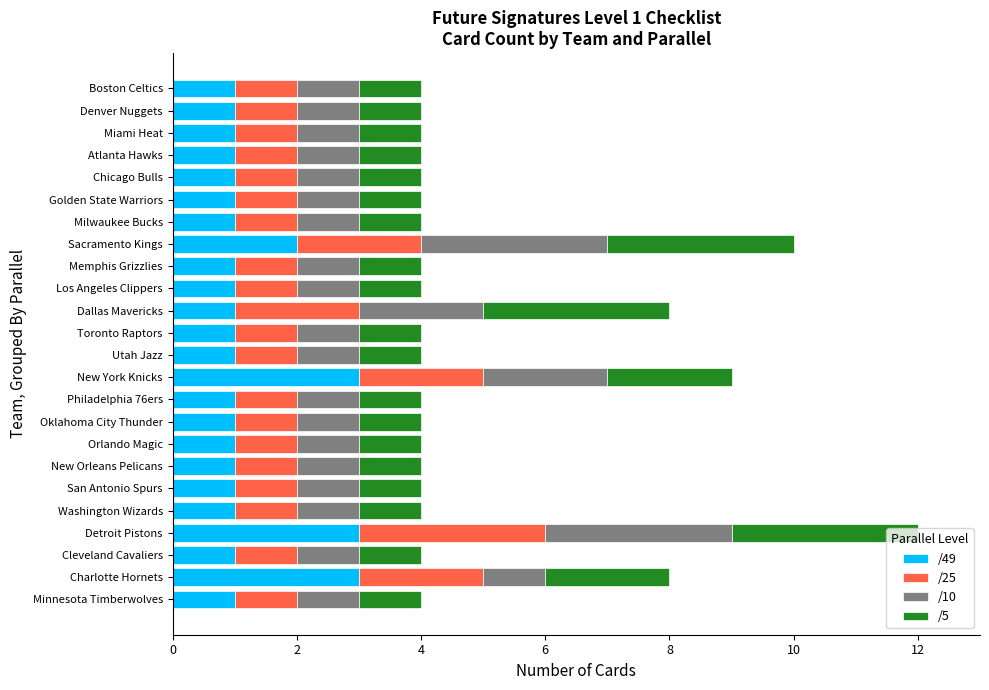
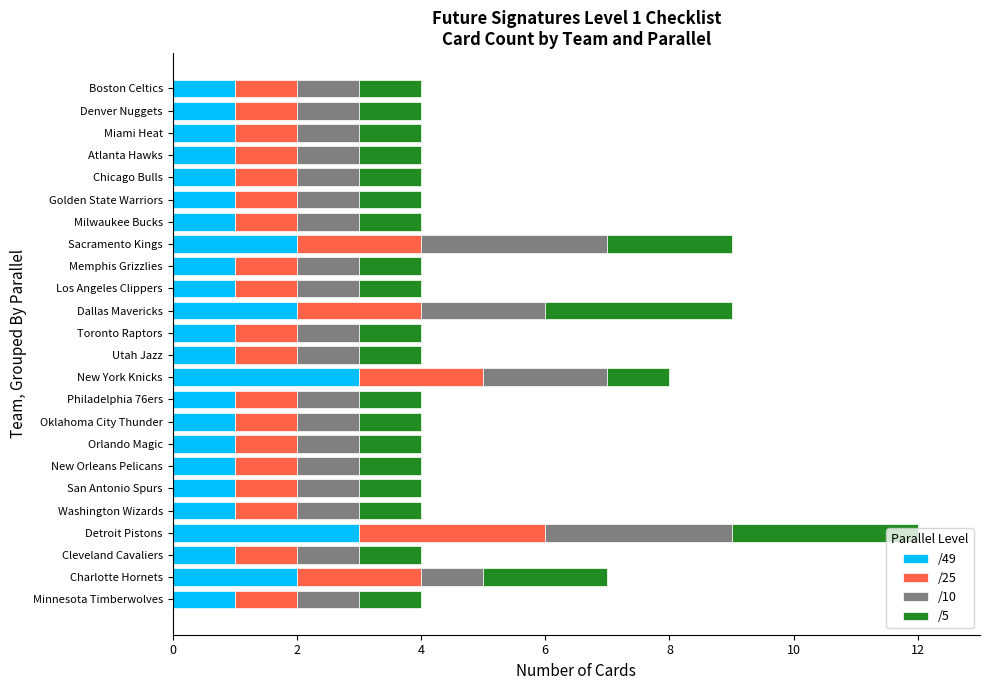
  {
    "/49": {
      "Boston Celtics": 1,
      "Denver Nuggets": 1,
      "Miami Heat": 1,
      "Atlanta Hawks": 1,
      "Chicago Bulls": 1,
      "Golden State Warriors": 1,
      "Milwaukee Bucks": 1,
      "Sacramento Kings": 2,
      "Memphis Grizzlies": 1,
      "Los Angeles Clippers": 1,
-     "Dallas Mavericks": 1,
+     "Dallas Mavericks": 2,
      "Toronto Raptors": 1,
      "Utah Jazz": 1,
      "New York Knicks": 3,
      "Philadelphia 76ers": 1,
      "Oklahoma City Thunder": 1,
      "Orlando Magic": 1,
      "New Orleans Pelicans": 1,
      "San Antonio Spurs": 1,
      "Washington Wizards": 1,
      "Detroit Pistons": 3,
      "Cleveland Cavaliers": 1,
-     "Charlotte Hornets": 3,
+     "Charlotte Hornets": 2,
      "Minnesota Timberwolves": 1
    },
    "/25": {
      "Boston Celtics": 1,
      "Denver Nuggets": 1,
      "Miami Heat": 1,
      "Atlanta Hawks": 1,
      "Chicago Bulls": 1,
      "Golden State Warriors": 1,
      "Milwaukee Bucks": 1,
      "Sacramento Kings": 2,
      "Memphis Grizzlies": 1,
      "Los Angeles Clippers": 1,
      "Dallas Mavericks": 2,
      "Toronto Raptors": 1,
      "Utah Jazz": 1,
      "New York Knicks": 2,
      "Philadelphia 76ers": 1,
      "Oklahoma City Thunder": 1,
      "Orlando Magic": 1,
      "New Orleans Pelicans": 1,
      "San Antonio Spurs": 1,
      "Washington Wizards": 1,
      "Detroit Pistons": 3,
      "Cleveland Cavaliers": 1,
      "Charlotte Hornets": 2,
      "Minnesota Timberwolves": 1
    },
    "/10": {
      "Boston Celtics": 1,
      "Denver Nuggets": 1,
      "Miami Heat": 1,
      "Atlanta Hawks": 1,
      "Chicago Bulls": 1,
      "Golden State Warriors": 1,
      "Milwaukee Bucks": 1,
      "Sacramento Kings": 3,
      "Memphis Grizzlies": 1,
      "Los Angeles Clippers": 1,
      "Dallas Mavericks": 2,
      "Toronto Raptors": 1,
      "Utah Jazz": 1,
      "New York Knicks": 2,
      "Philadelphia 76ers": 1,
      "Oklahoma City Thunder": 1,
      "Orlando Magic": 1,
      "New Orleans Pelicans": 1,
      "San Antonio Spurs": 1,
      "Washington Wizards": 1,
      "Detroit Pistons": 3,
      "Cleveland Cavaliers": 1,
      "Charlotte Hornets": 1,
      "Minnesota Timberwolves": 1
    },
    "/5": {
      "Boston Celtics": 1,
      "Denver Nuggets": 1,
      "Miami Heat": 1,
      "Atlanta Hawks": 1,
      "Chicago Bulls": 1,
      "Golden State Warriors": 1,
      "Milwaukee Bucks": 1,
-     "Sacramento Kings": 3,
+     "Sacramento Kings": 2,
      "Memphis Grizzlies": 1,
      "Los Angeles Clippers": 1,
      "Dallas Mavericks": 3,
      "Toronto Raptors": 1,
      "Utah Jazz": 1,
-     "New York Knicks": 2,
+     "New York Knicks": 1,
      "Philadelphia 76ers": 1,
      "Oklahoma City Thunder": 1,
      "Orlando Magic": 1,
      "New Orleans Pelicans": 1,
      "San Antonio Spurs": 1,
      "Washington Wizards": 1,
      "Cleveland Cavaliers": 1,
      "Charlotte Hornets": 2,
      "Minnesota Timberwolves": 1
    }
  }
